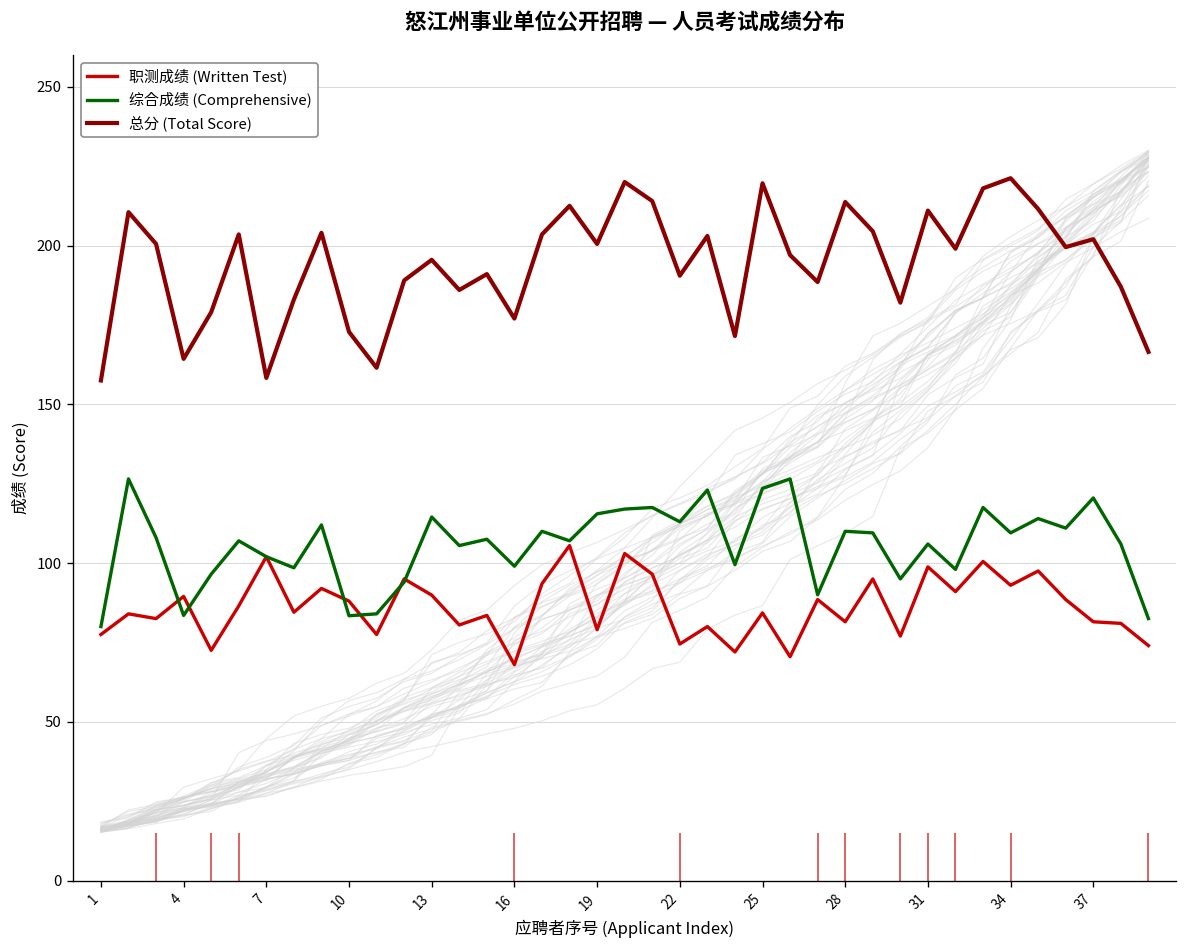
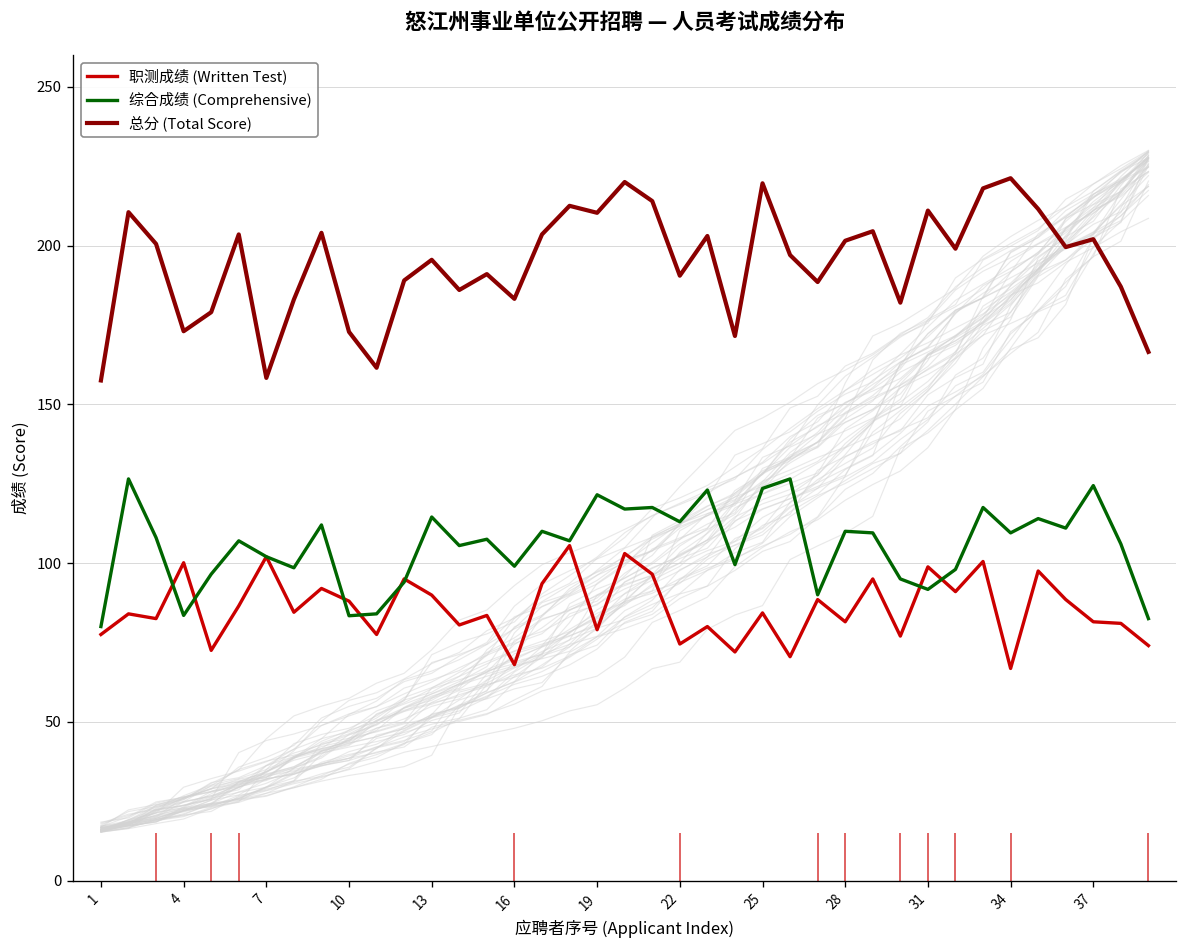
  {
    "职测成绩 (Written Test)": {
      "1": 78,
-     "4": 90,
+     "4": 100,
      "10": 88,
      "13": 90,
      "22": 75,
      "25": 84,
      "28": 82,
      "31": 99,
-     "34": 93,
+     "34": 67,
      "37": 82
    },
    "综合成绩 (Comprehensive)": {
      "1": 80,
      "4": 84,
      "10": 83,
      "13": 115,
      "16": 99,
-     "19": 116,
-     "31": 106,
+     "19": 122,
+     "31": 92,
      "34": 110,
-     "37": 121
+     "37": 124
    },
    "总分 (Total Score)": {
      "1": 158,
-     "4": 164,
+     "4": 173,
      "7": 158,
      "10": 173,
      "13": 196,
-     "16": 177,
-     "19": 201,
+     "16": 183,
+     "19": 210,
      "22": 191,
      "25": 220,
-     "28": 214,
+     "28": 202,
      "31": 211,
      "34": 221
    }
  }
